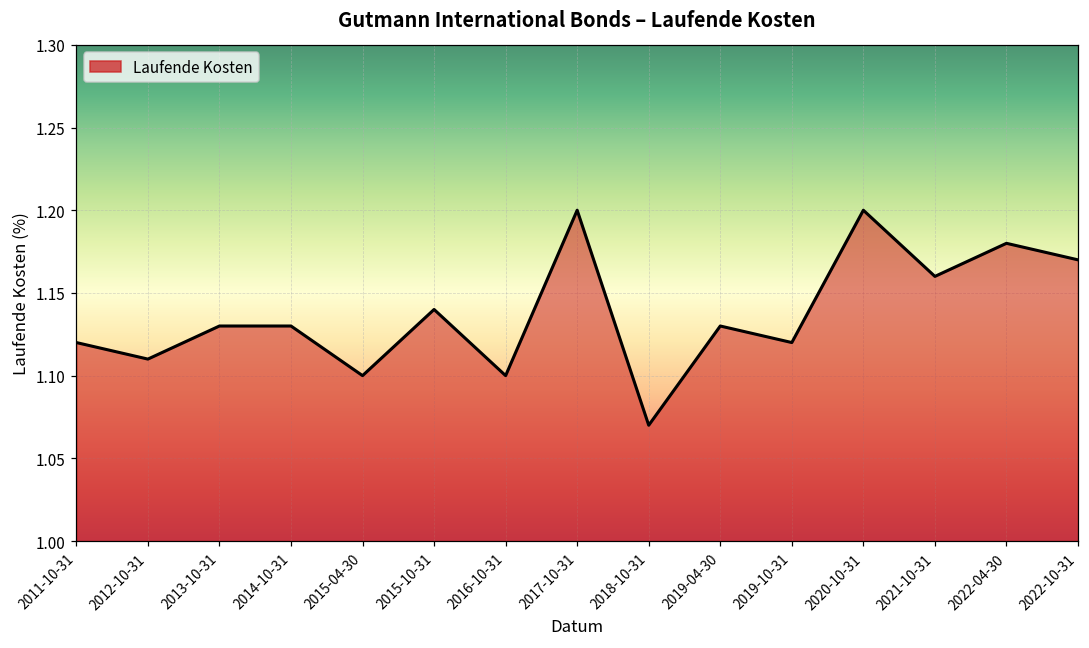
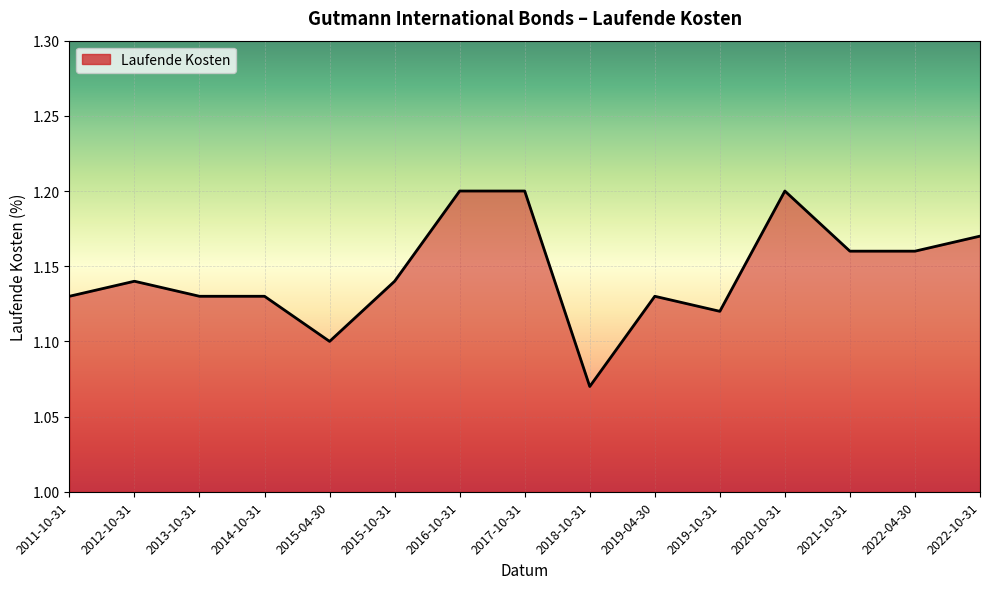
  {
-   "2011-10-31": 1.12,
-   "2012-10-31": 1.11,
+   "2011-10-31": 1.13,
+   "2012-10-31": 1.14,
    "2013-10-31": 1.13,
    "2014-10-31": 1.13,
    "2015-04-30": 1.10,
    "2015-10-31": 1.14,
-   "2016-10-31": 1.1,
+   "2016-10-31": 1.2,
    "2017-10-31": 1.20,
    "2018-10-31": 1.07,
    "2019-04-30": 1.13,
    "2019-10-31": 1.12,
    "2020-10-31": 1.20,
    "2021-10-31": 1.16,
-   "2022-04-30": 1.18,
+   "2022-04-30": 1.16,
    "2022-10-31": 1.17
  }
